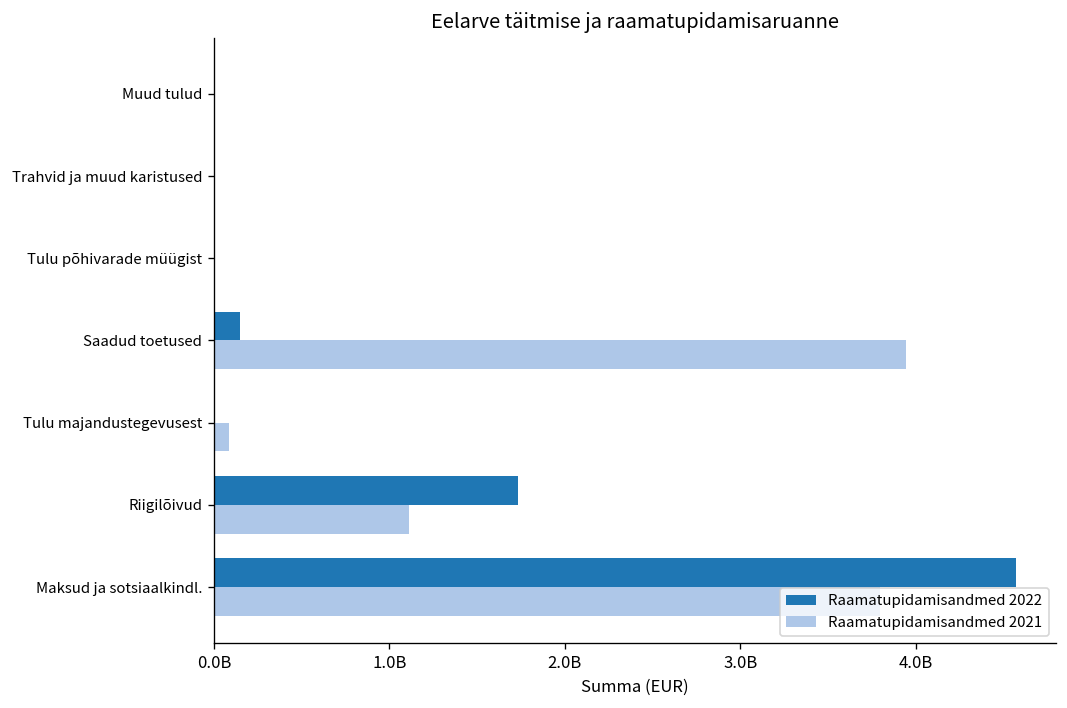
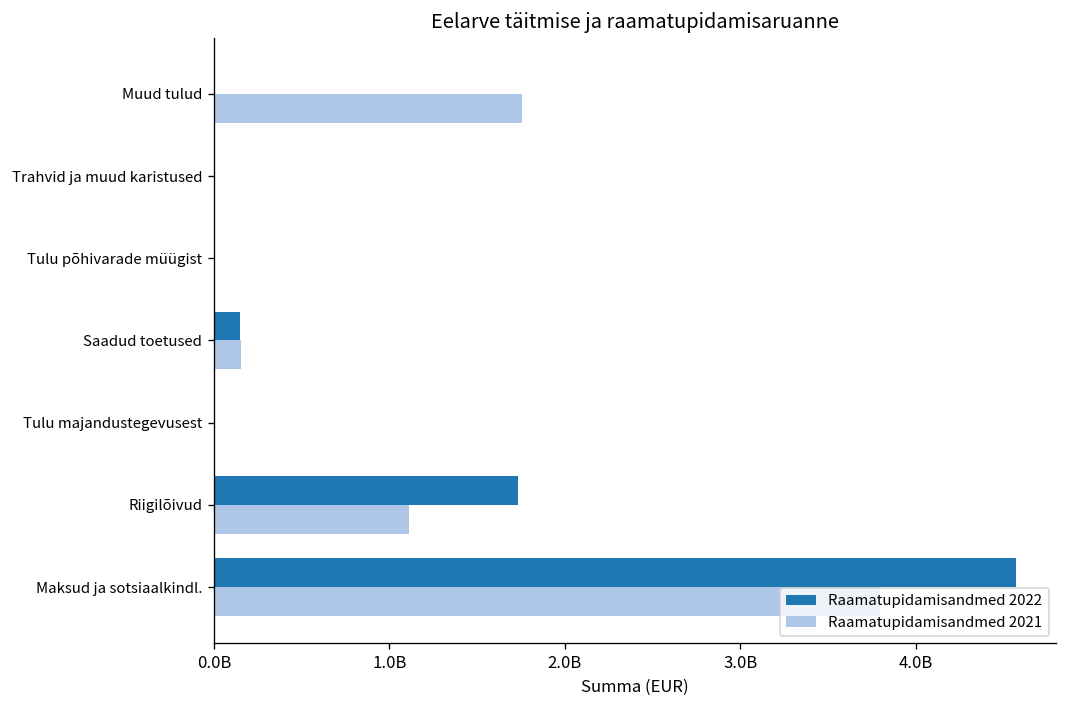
  {
    "Raamatupidamisandmed 2022": {
      "Tulu põhivarade müügist": 0,
      "Saadud toetused": 150000000,
      "Riigilõivud": 1730000000,
      "Maksud ja sotsiaalkindl.": 4570000000
    },
    "Raamatupidamisandmed 2021": {
-     "Muud tulud": 0,
-     "Saadud toetused": 3950000000,
-     "Tulu majandustegevusest": 80000000,
+     "Muud tulud": 1760000000,
+     "Saadud toetused": 150000000,
+     "Tulu majandustegevusest": 10000000,
      "Riigilõivud": 1110000000
    }
  }
